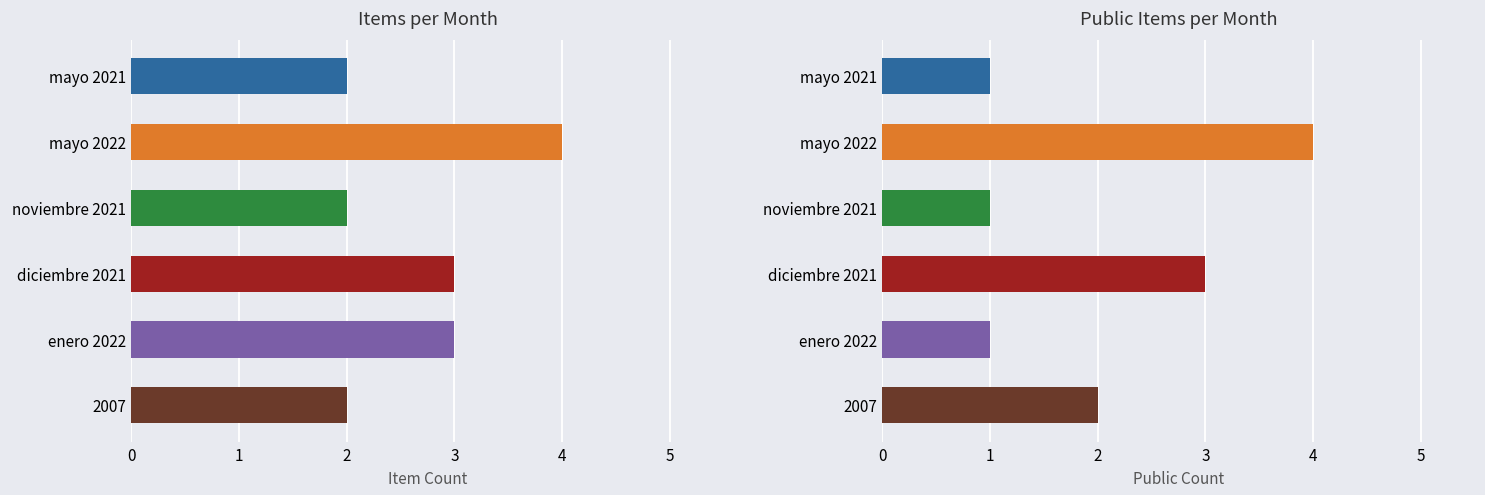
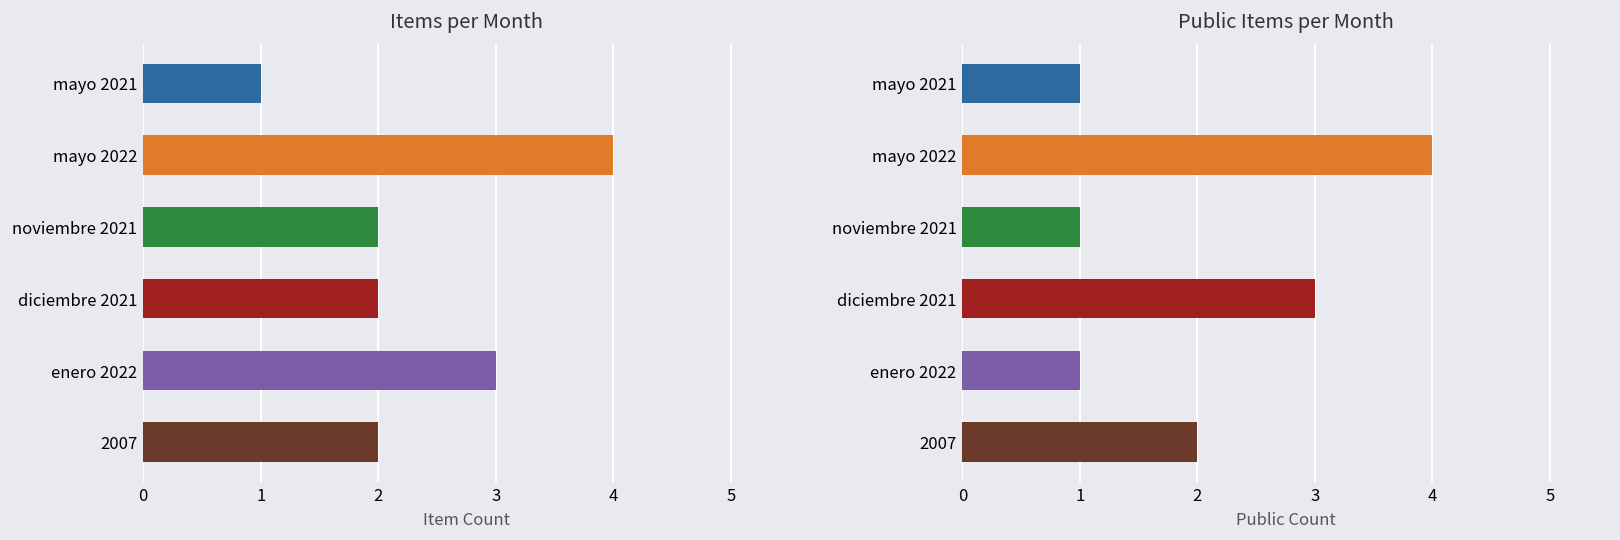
  {
    "Items per Month": {
-     "mayo 2021": 2,
+     "mayo 2021": 1,
      "mayo 2022": 4,
      "noviembre 2021": 2,
-     "diciembre 2021": 3,
+     "diciembre 2021": 2,
      "enero 2022": 3,
      "2007": 2
    },
    "Public Items per Month": {
      "mayo 2021": 1.0,
      "mayo 2022": 4.0,
      "noviembre 2021": 1.0,
      "diciembre 2021": 3.0,
      "enero 2022": 1.0,
      "2007": 2.0
    }
  }
